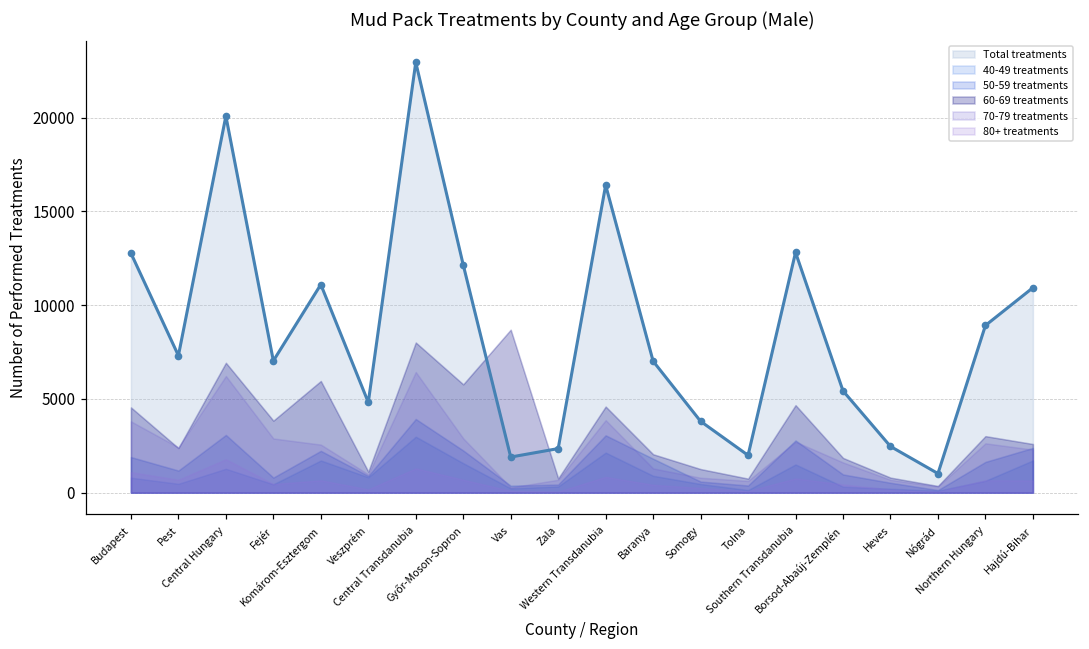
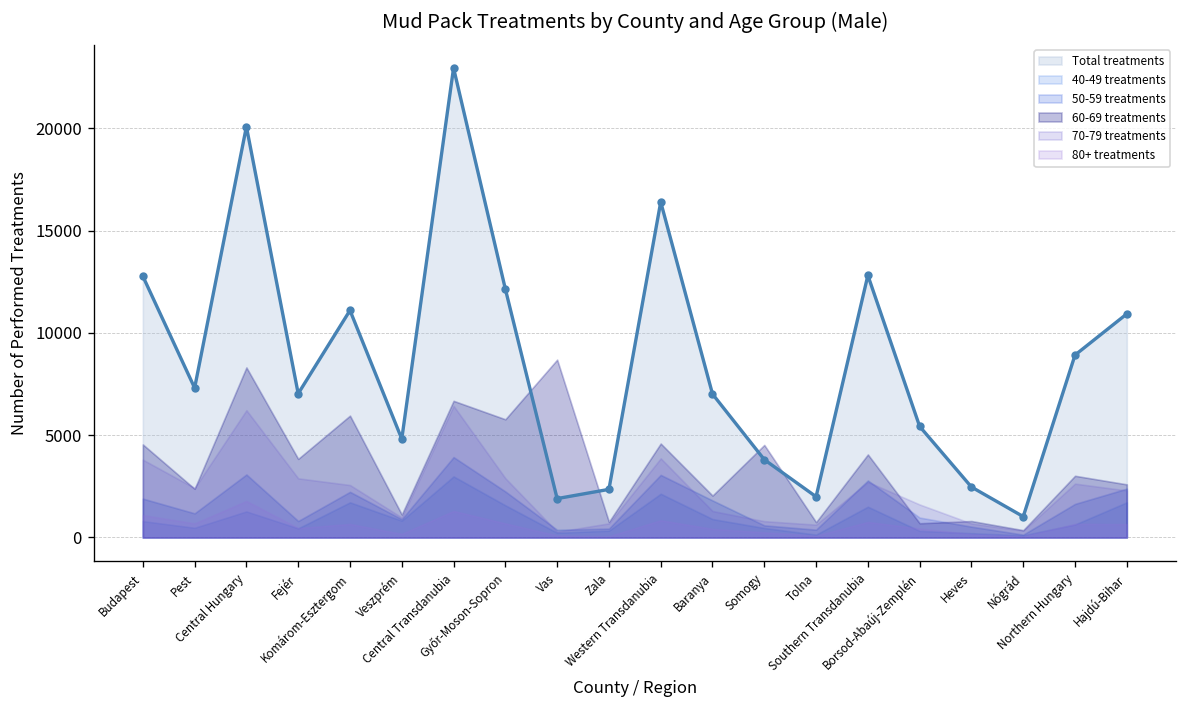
  {
    "60-69 treatments": {
      "Budapest": 4500,
-     "Central Hungary": 6900,
+     "Central Hungary": 8300,
      "Fejér": 3800,
      "Komárom-Esztergom": 6000,
-     "Central Transdanubia": 8000,
+     "Central Transdanubia": 6700,
      "Győr-Moson-Sopron": 5800,
      "Vas": 8700,
      "Western Transdanubia": 4600,
      "Baranya": 2100,
-     "Somogy": 1300,
-     "Southern Transdanubia": 4700,
-     "Borsod-Abaúj-Zemplén": 1900,
+     "Somogy": 4500,
+     "Southern Transdanubia": 4100,
+     "Borsod-Abaúj-Zemplén": 700,
      "Northern Hungary": 3000,
      "Hajdú-Bihar": 2600
    }
  }
